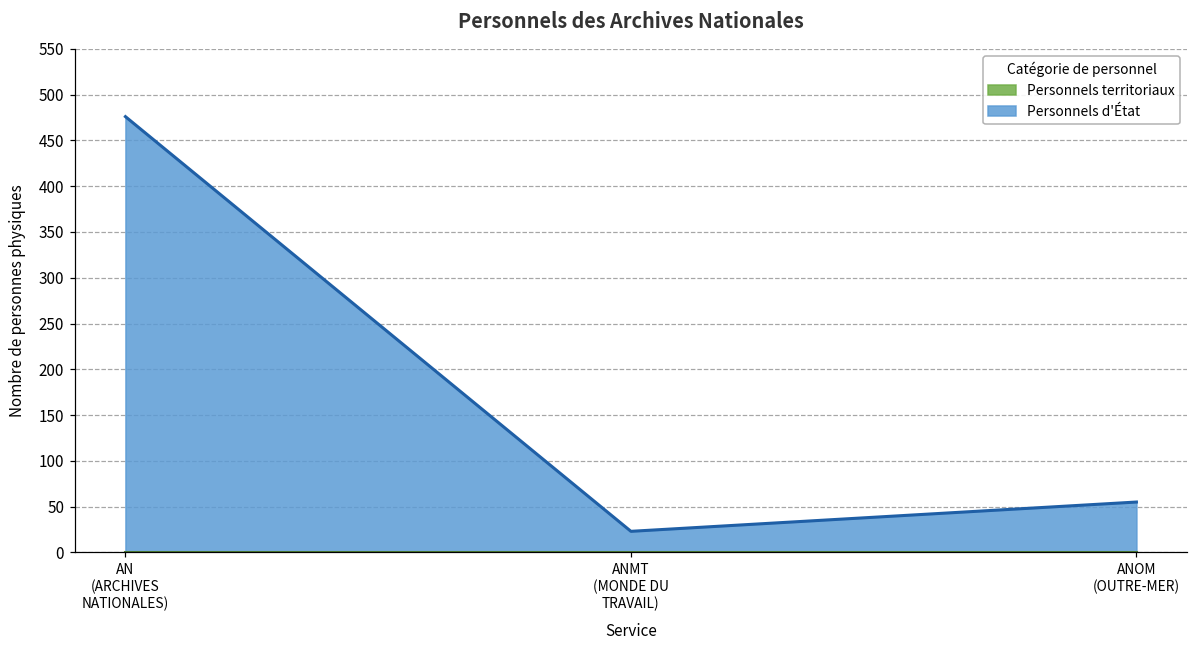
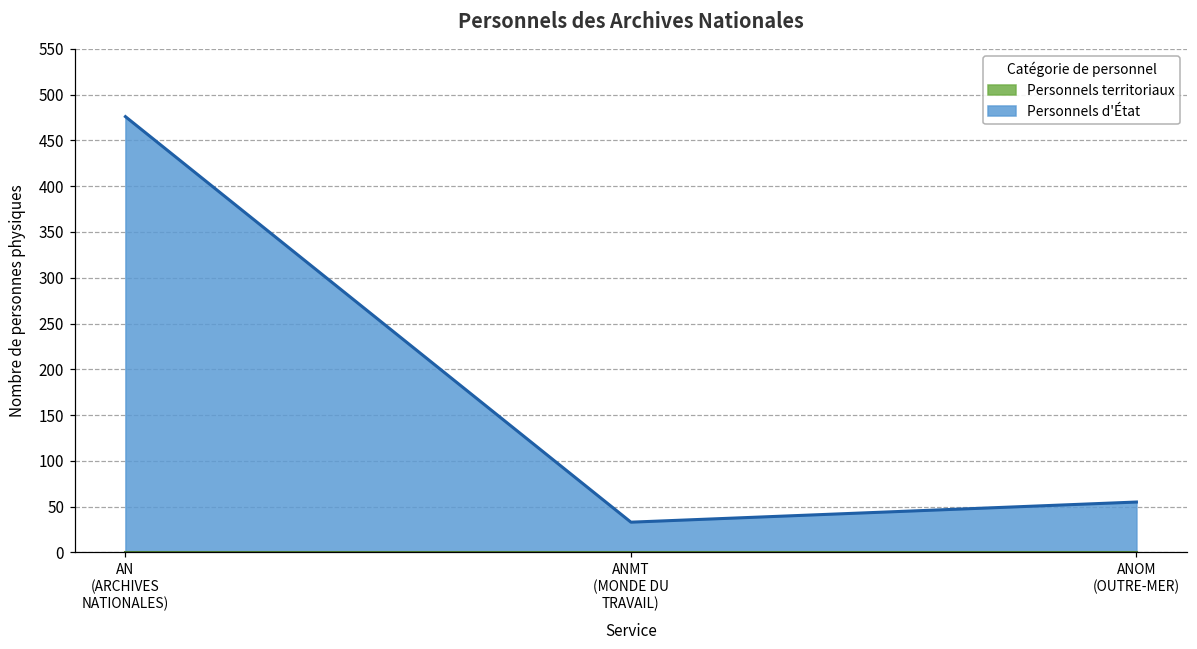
  {
    "Personnels territoriaux": {
      "AN (ARCHIVES NATIONALES)": 0,
      "ANMT (MONDE DU TRAVAIL)": 0,
      "ANOM (OUTRE-MER)": 0
    },
    "Personnels d'État": {
      "AN (ARCHIVES NATIONALES)": 480,
-     "ANMT (MONDE DU TRAVAIL)": 20,
+     "ANMT (MONDE DU TRAVAIL)": 30,
      "ANOM (OUTRE-MER)": 60
    }
  }
